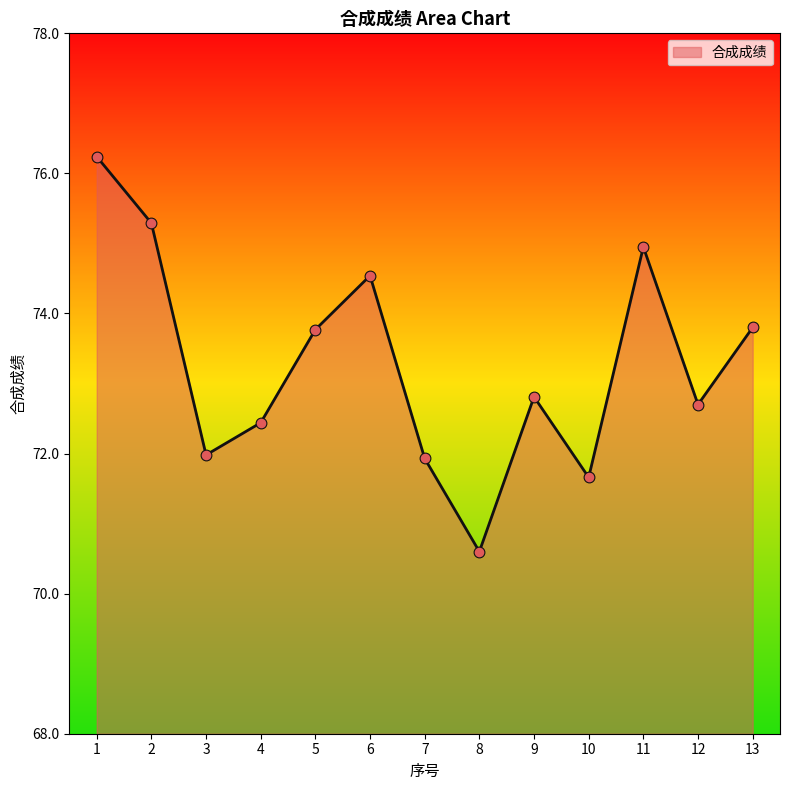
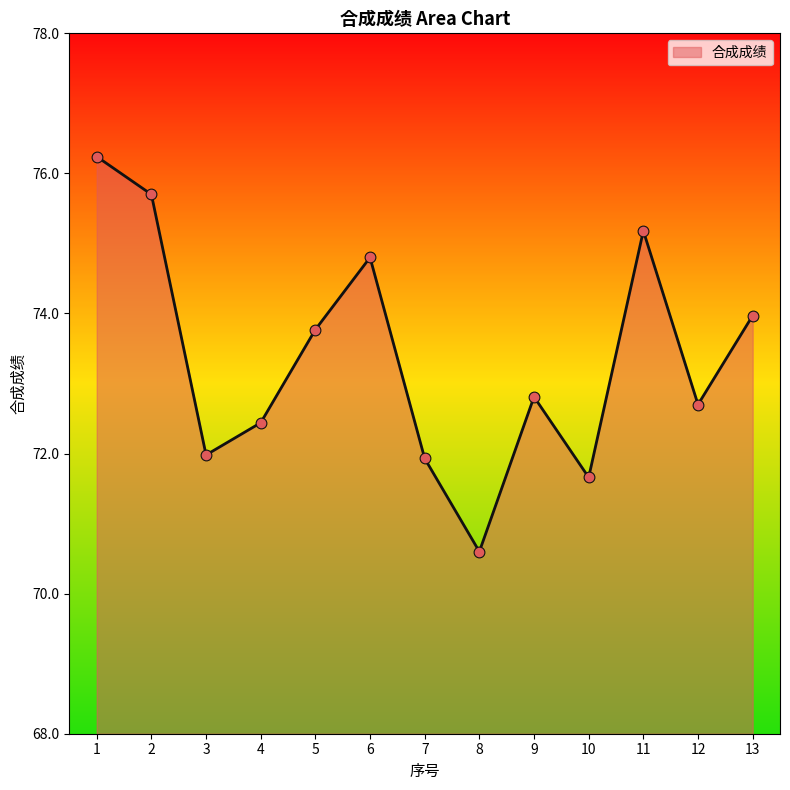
  {
    "1": 76.2,
-   "2": 75.3,
+   "2": 75.7,
    "3": 72.0,
    "4": 72.4,
    "5": 73.8,
-   "6": 74.5,
+   "6": 74.8,
    "7": 71.9,
    "8": 70.6,
    "9": 72.8,
    "10": 71.7,
-   "11": 75.0,
+   "11": 75.2,
    "12": 72.7,
-   "13": 73.8
+   "13": 74.0
  }
